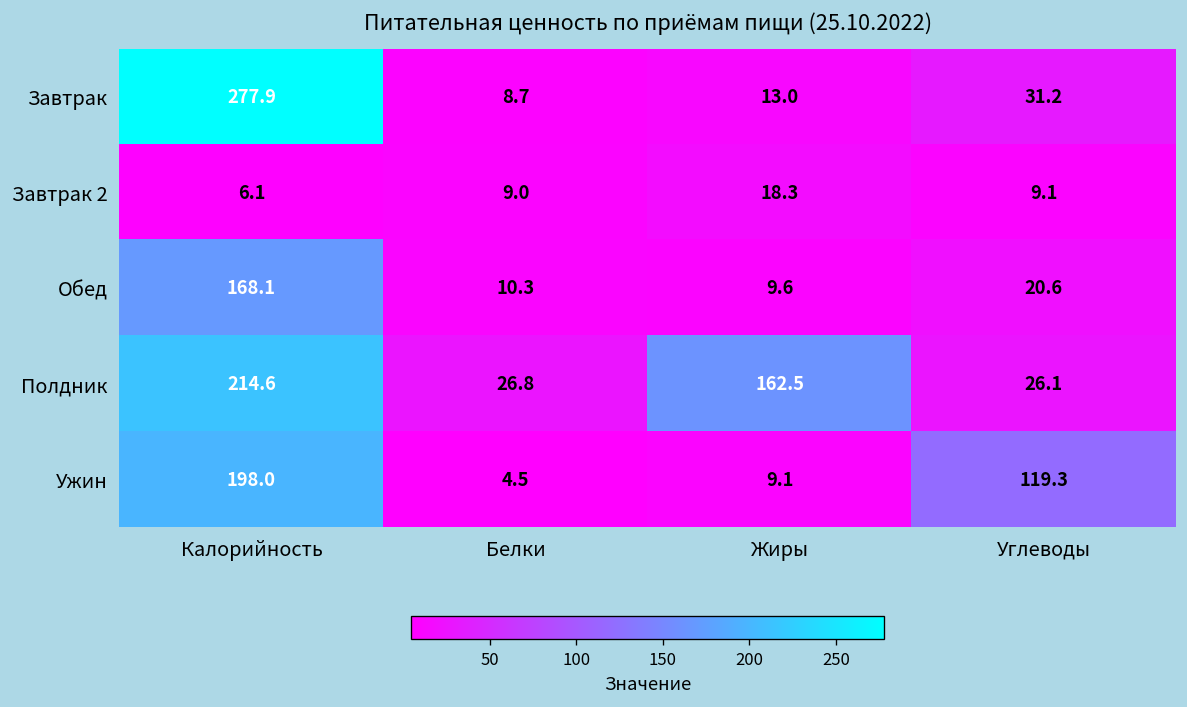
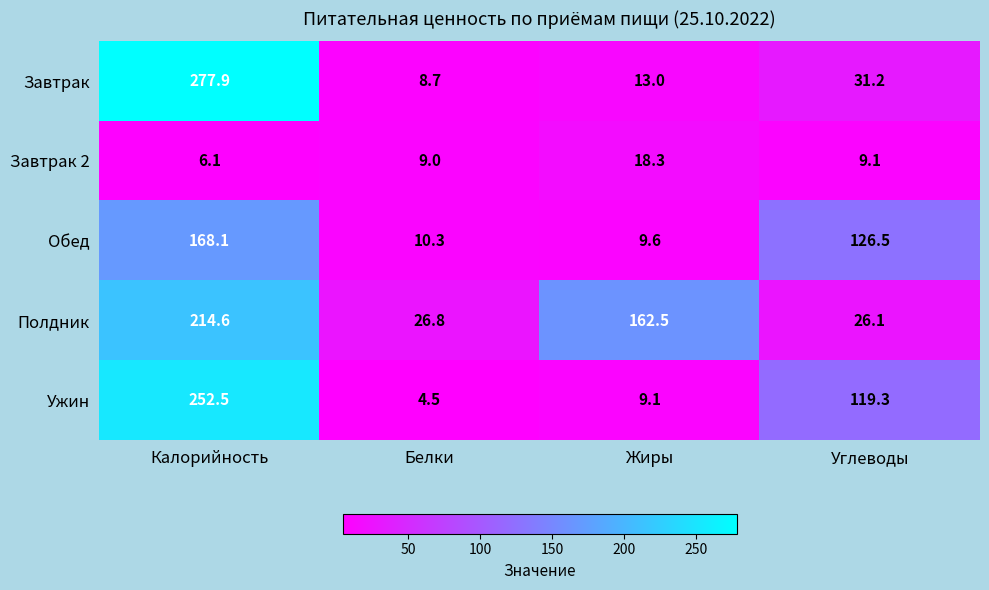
  {
    "Завтрак": {
      "Калорийность": 277.9,
      "Белки": 8.7,
      "Жиры": 13.0,
      "Углеводы": 31.2
    },
    "Завтрак 2": {
      "Калорийность": 6.1,
      "Белки": 9.0,
      "Жиры": 18.3,
      "Углеводы": 9.1
    },
    "Обед": {
      "Калорийность": 168.1,
      "Белки": 10.3,
      "Жиры": 9.6,
-     "Углеводы": 20.6
+     "Углеводы": 126.5
    },
    "Полдник": {
      "Калорийность": 214.6,
      "Белки": 26.8,
      "Жиры": 162.5,
      "Углеводы": 26.1
    },
    "Ужин": {
-     "Калорийность": 198.0,
+     "Калорийность": 252.5,
      "Белки": 4.5,
      "Жиры": 9.1,
      "Углеводы": 119.3
    }
  }
